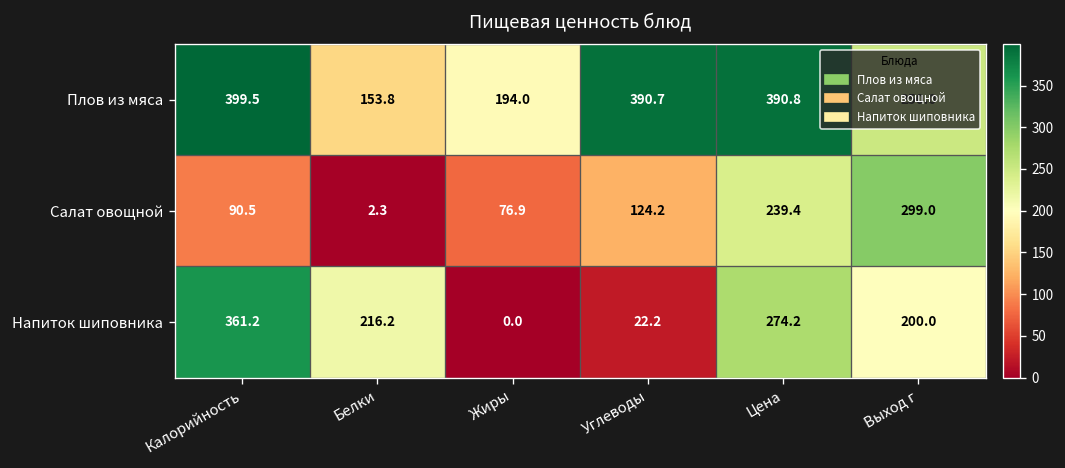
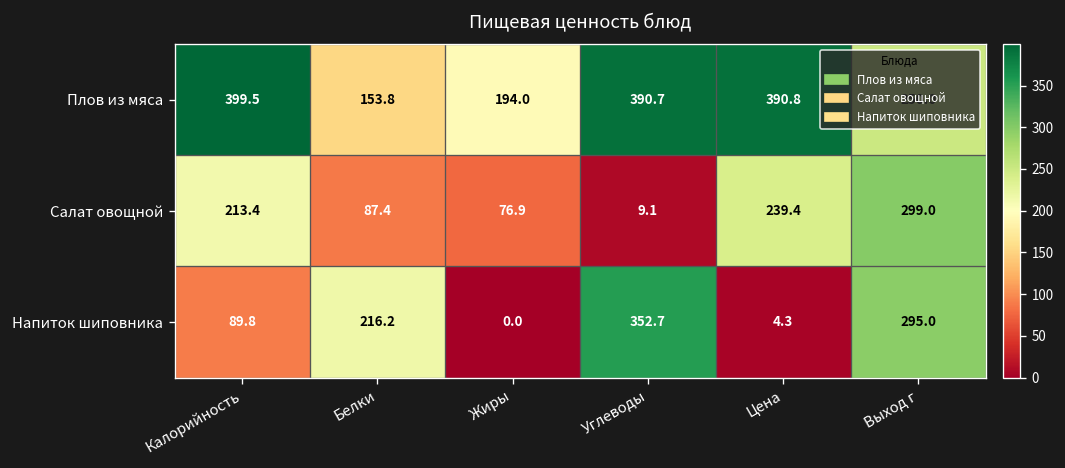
  {
    "Плов из мяса": {
      "Калорийность": 399.5,
      "Белки": 153.8,
      "Жиры": 194.0,
      "Углеводы": 390.7,
      "Цена": 390.8
    },
    "Салат овощной": {
-     "Калорийность": 90.5,
-     "Белки": 2.3,
+     "Калорийность": 213.4,
+     "Белки": 87.4,
      "Жиры": 76.9,
-     "Углеводы": 124.2,
+     "Углеводы": 9.1,
      "Цена": 239.4,
      "Выход г": 299.0
    },
    "Напиток шиповника": {
-     "Калорийность": 361.2,
+     "Калорийность": 89.8,
      "Белки": 216.2,
      "Жиры": 0.0,
-     "Углеводы": 22.2,
-     "Цена": 274.2,
-     "Выход г": 200.0
+     "Углеводы": 352.7,
+     "Цена": 4.3,
+     "Выход г": 295.0
    }
  }
